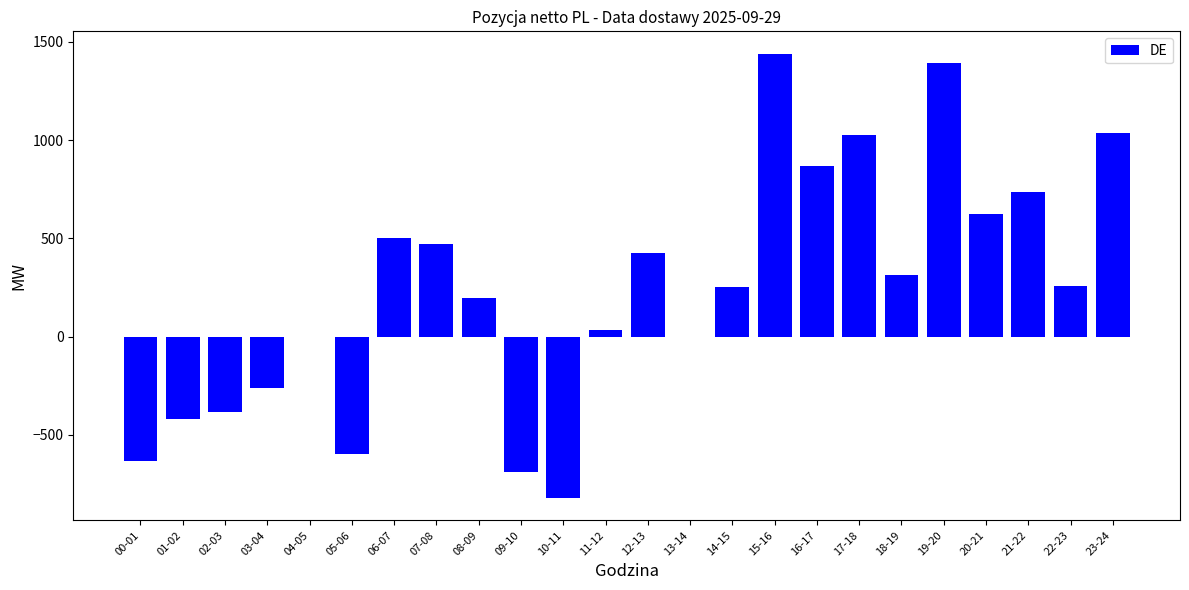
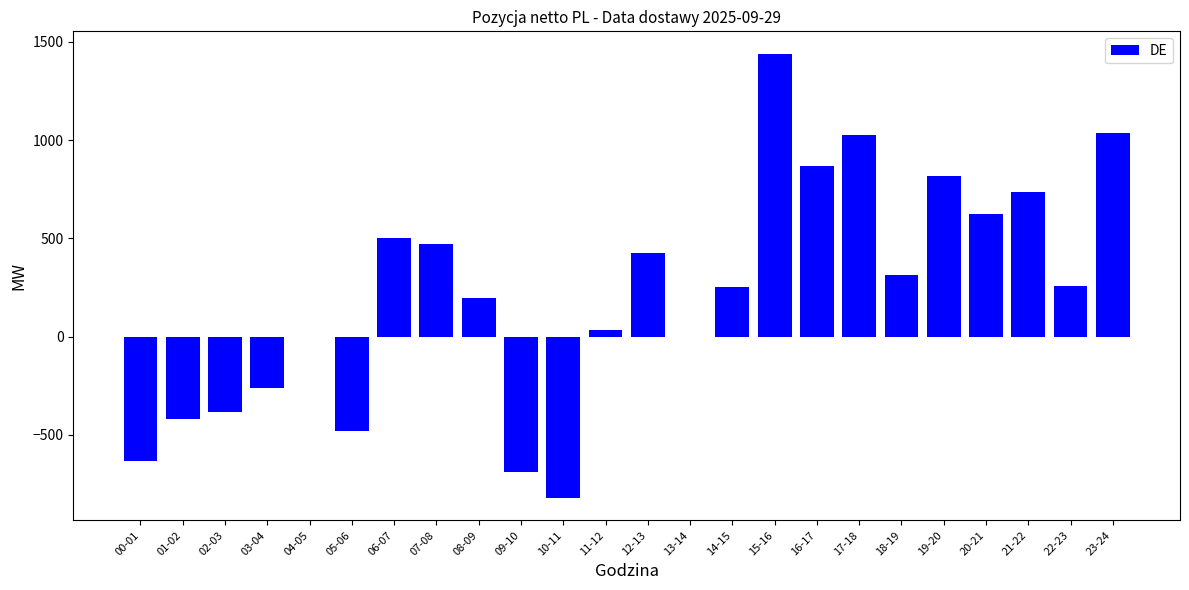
  {
    "00-01": -630,
    "01-02": -420,
    "02-03": -380,
    "03-04": -260,
-   "05-06": -600,
+   "05-06": -480,
    "06-07": 500,
    "07-08": 470,
    "08-09": 200,
    "09-10": -690,
    "10-11": -820,
    "11-12": 30,
    "12-13": 420,
    "14-15": 250,
    "15-16": 1440,
    "16-17": 870,
    "17-18": 1020,
    "18-19": 310,
-   "19-20": 1390,
+   "19-20": 820,
    "20-21": 620,
    "21-22": 740,
    "22-23": 260,
    "23-24": 1040
  }
